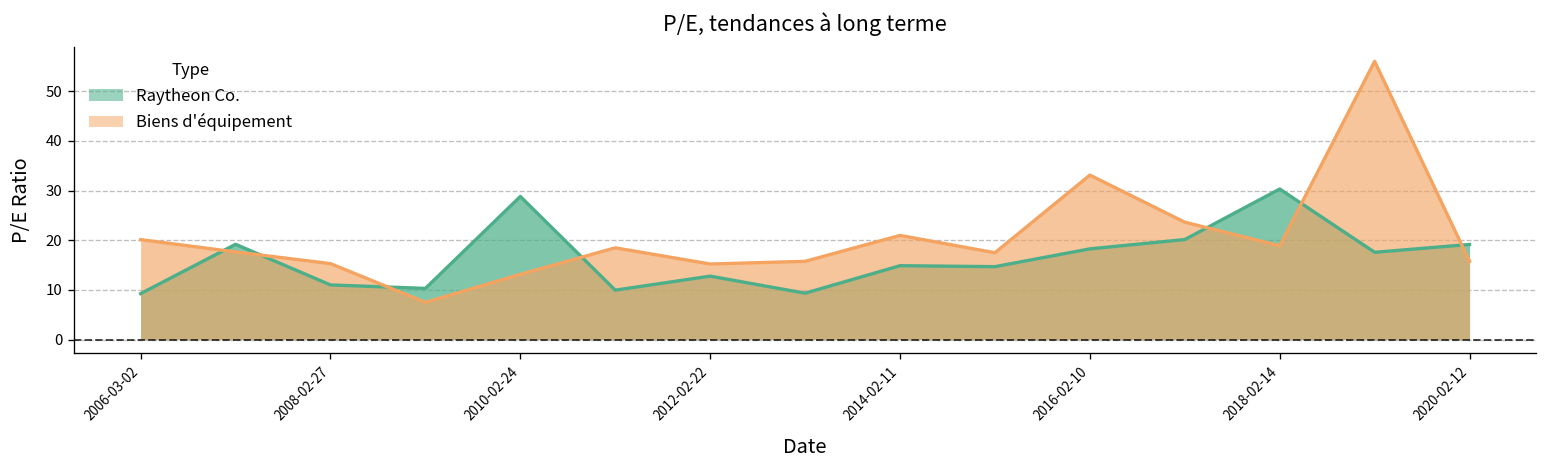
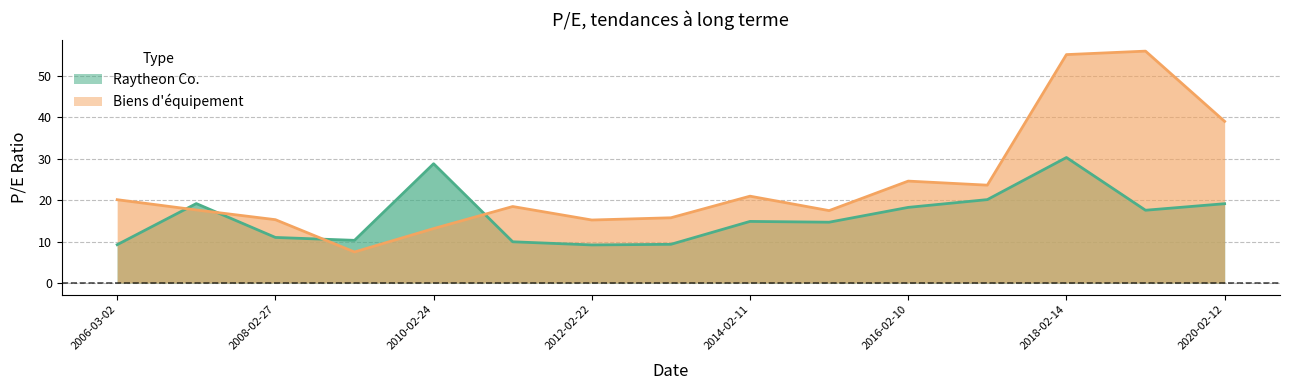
  {
    "Raytheon Co.": {
      "2006-03-02": 9,
      "2008-02-27": 11,
      "2010-02-24": 29,
-     "2012-02-22": 13,
+     "2012-02-22": 9,
      "2014-02-11": 15,
      "2016-02-10": 18,
      "2018-02-14": 30,
      "2020-02-12": 19
    },
    "Biens d'équipement": {
      "2006-03-02": 20,
      "2008-02-27": 15,
      "2010-02-24": 13,
      "2012-02-22": 15,
      "2014-02-11": 21,
-     "2016-02-10": 33,
-     "2018-02-14": 19,
-     "2020-02-12": 16
+     "2016-02-10": 25,
+     "2018-02-14": 55,
+     "2020-02-12": 39
    }
  }
